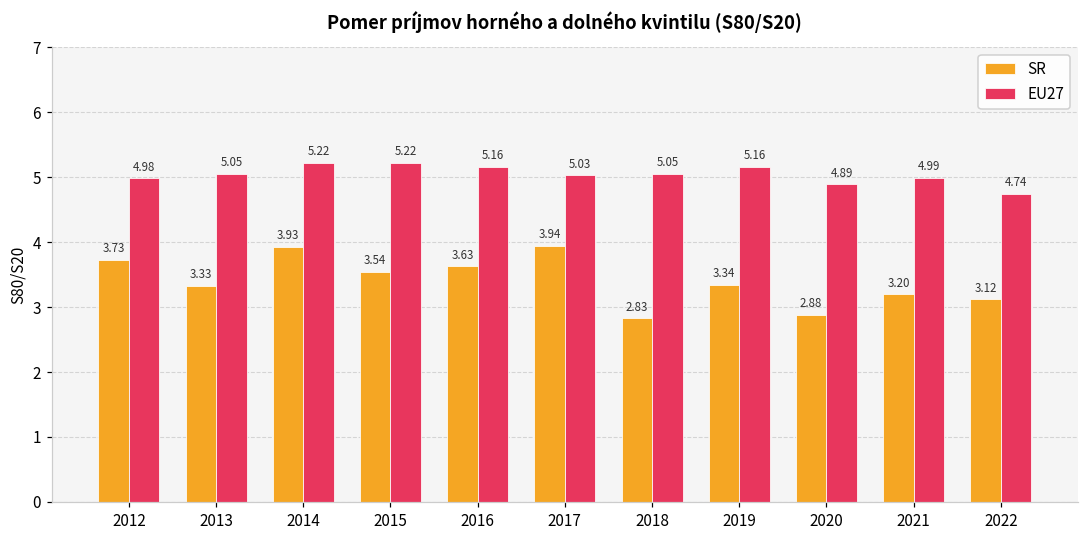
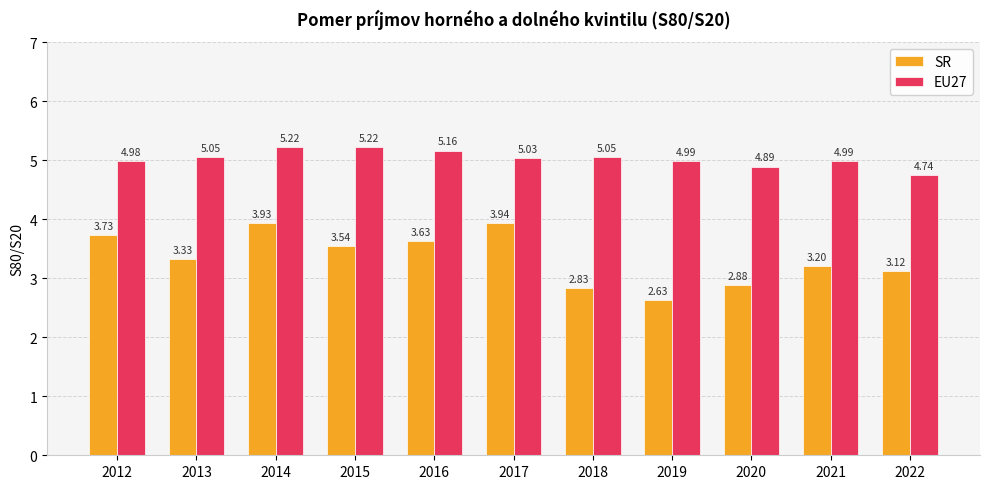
  {
    "SR": {
      "2012": 3.73,
      "2013": 3.33,
      "2014": 3.93,
      "2015": 3.54,
      "2016": 3.63,
      "2017": 3.94,
      "2018": 2.83,
-     "2019": 3.34,
+     "2019": 2.63,
      "2020": 2.88,
      "2021": 3.20,
      "2022": 3.12
    },
    "EU27": {
      "2012": 4.98,
      "2013": 5.05,
      "2014": 5.22,
      "2015": 5.22,
      "2016": 5.16,
      "2017": 5.03,
      "2018": 5.05,
-     "2019": 5.16,
+     "2019": 4.99,
      "2020": 4.89,
      "2021": 4.99,
      "2022": 4.74
    }
  }
